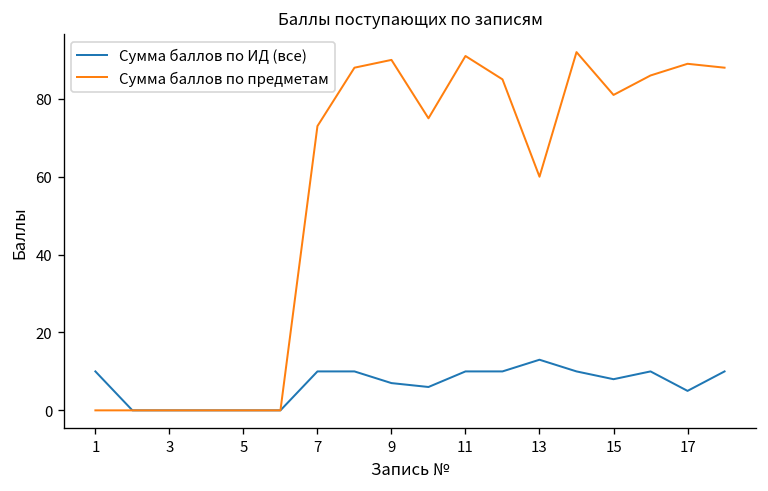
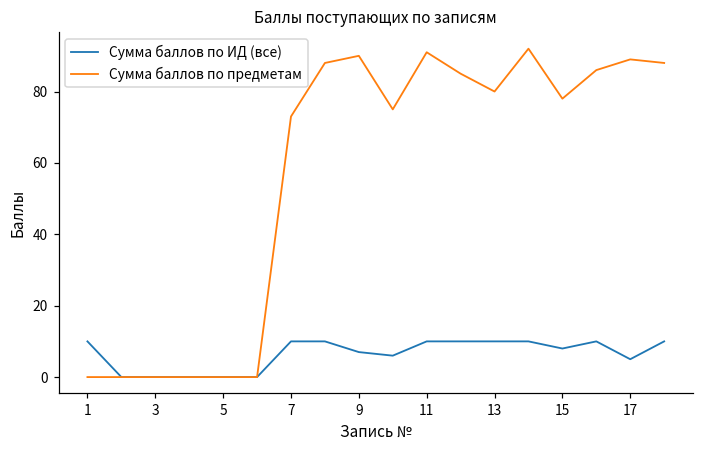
  {
    "Сумма баллов по ИД (все)": {
      "1": 10,
      "7": 10,
      "9": 7,
      "11": 10,
-     "13": 13,
+     "13": 10,
      "15": 8,
      "17": 5
    },
    "Сумма баллов по предметам": {
      "1": 0,
      "7": 73,
      "9": 90,
      "11": 91,
-     "13": 60,
-     "15": 81,
+     "13": 80,
+     "15": 78,
      "17": 89
    }
  }
